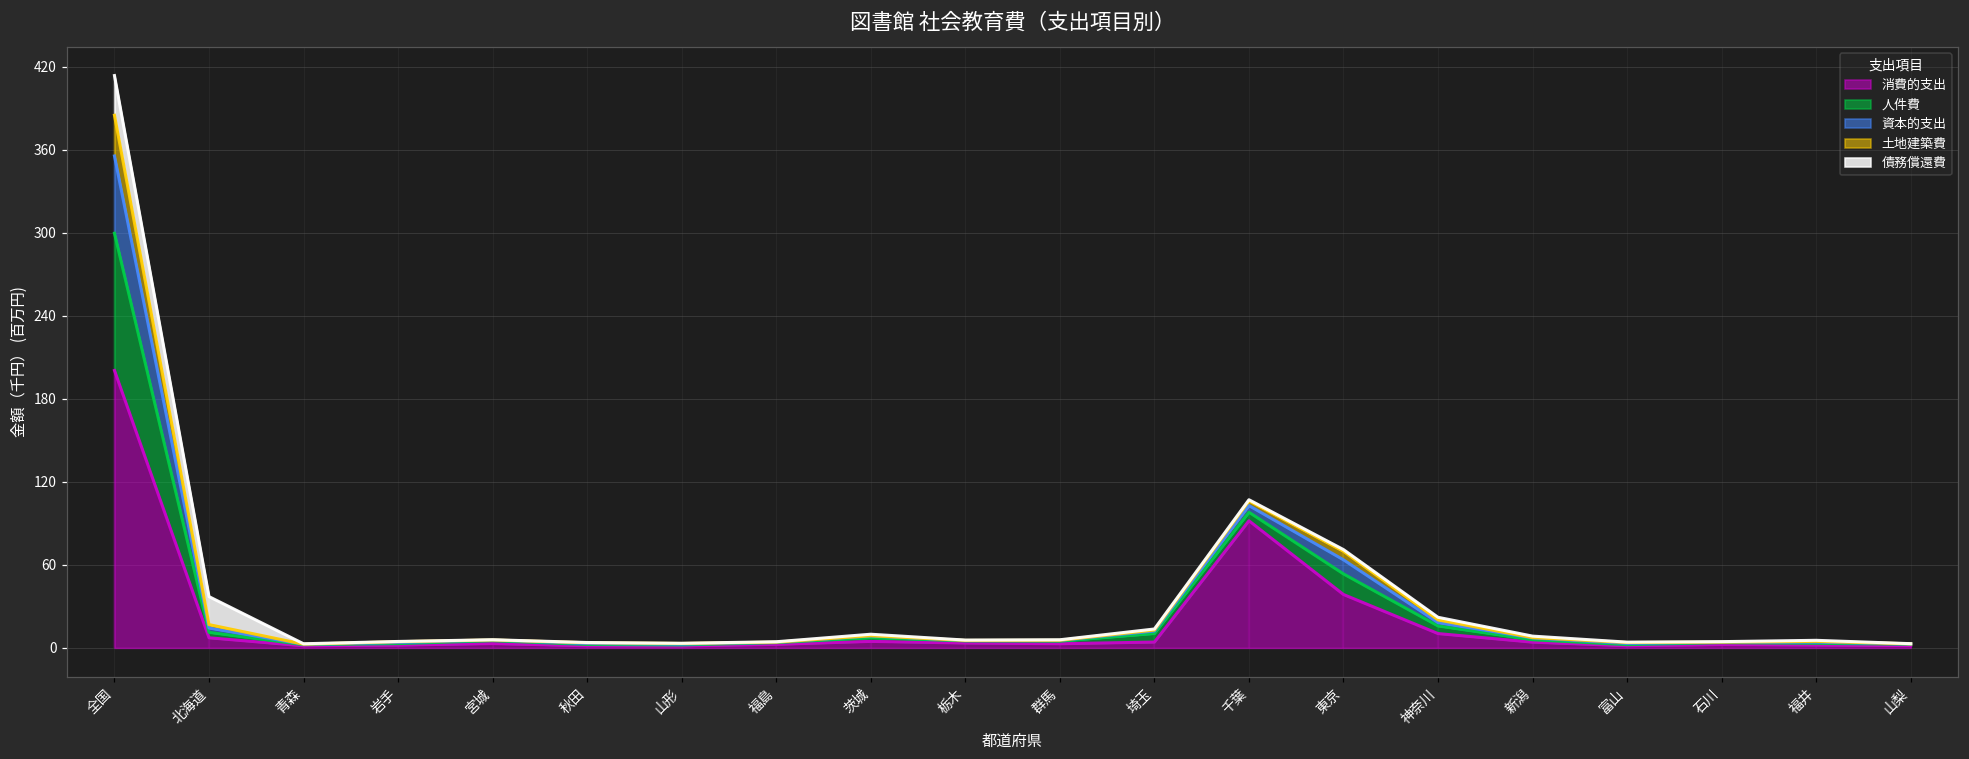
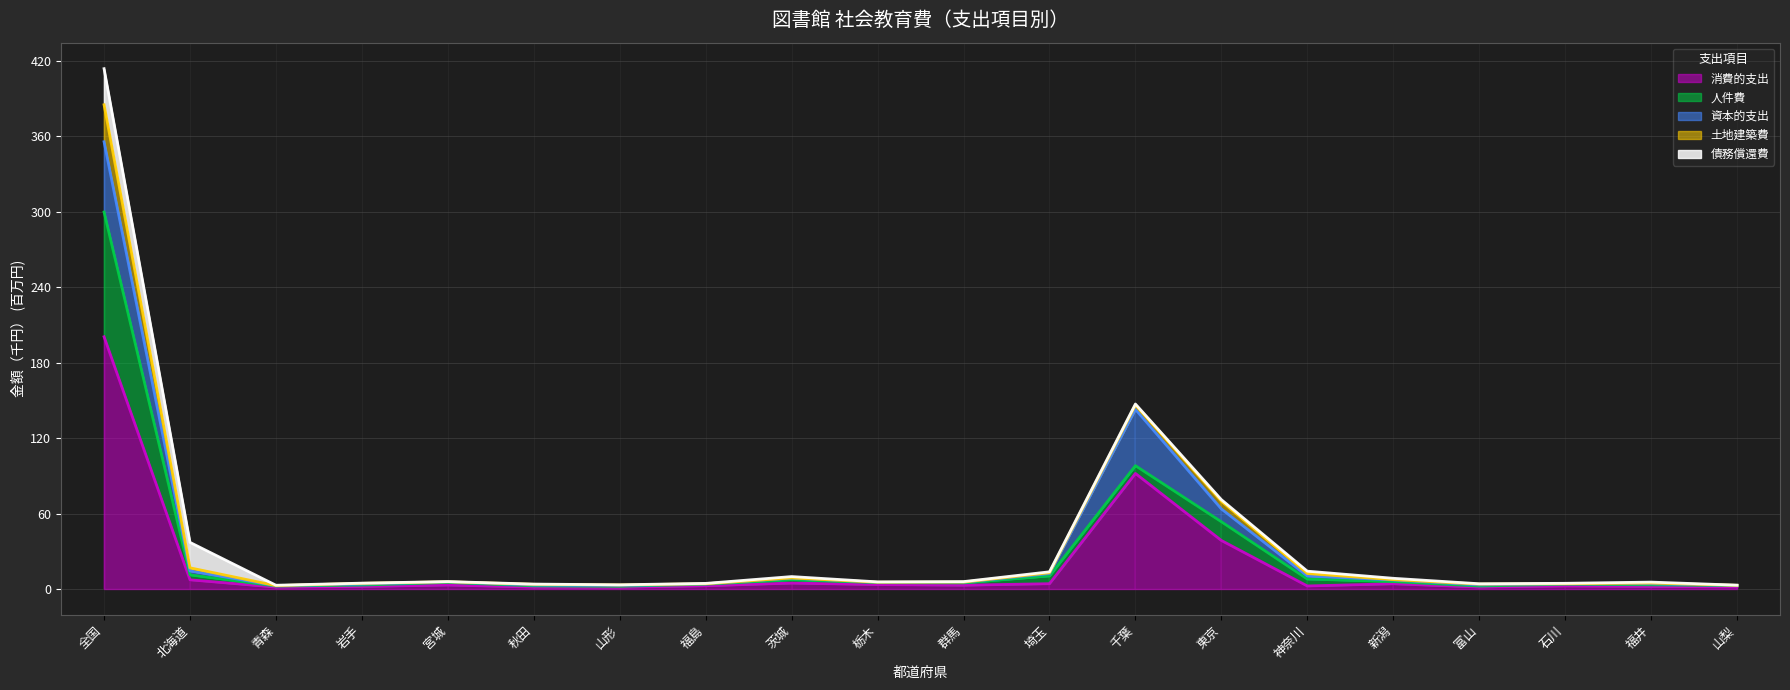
  {
    "消費的支出": {
      "全国": 200,
      "北海道": 7,
      "茨城": 5,
      "埼玉": 4,
      "千葉": 92,
      "東京": 39,
-     "神奈川": 10
+     "神奈川": 2
    },
    "人件費": {
      "全国": 99,
      "北海道": 4,
      "千葉": 6,
      "東京": 15,
      "神奈川": 6
    },
    "資本的支出": {
      "全国": 56,
      "北海道": 3,
-     "千葉": 5,
+     "千葉": 45,
      "東京": 10
    },
    "土地建築費": {
      "全国": 29,
      "北海道": 2
    },
    "債務償還費": {
      "全国": 29,
      "北海道": 20
    }
  }
